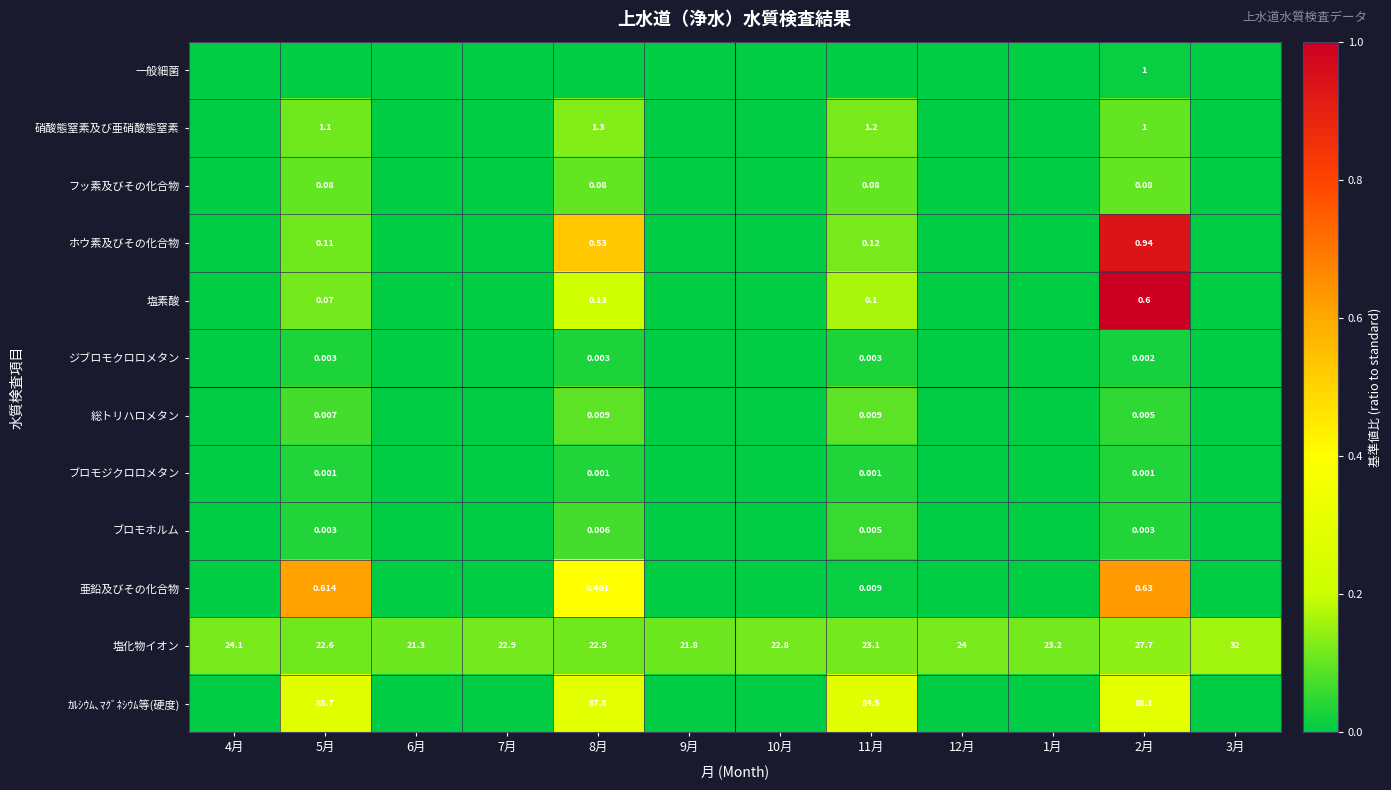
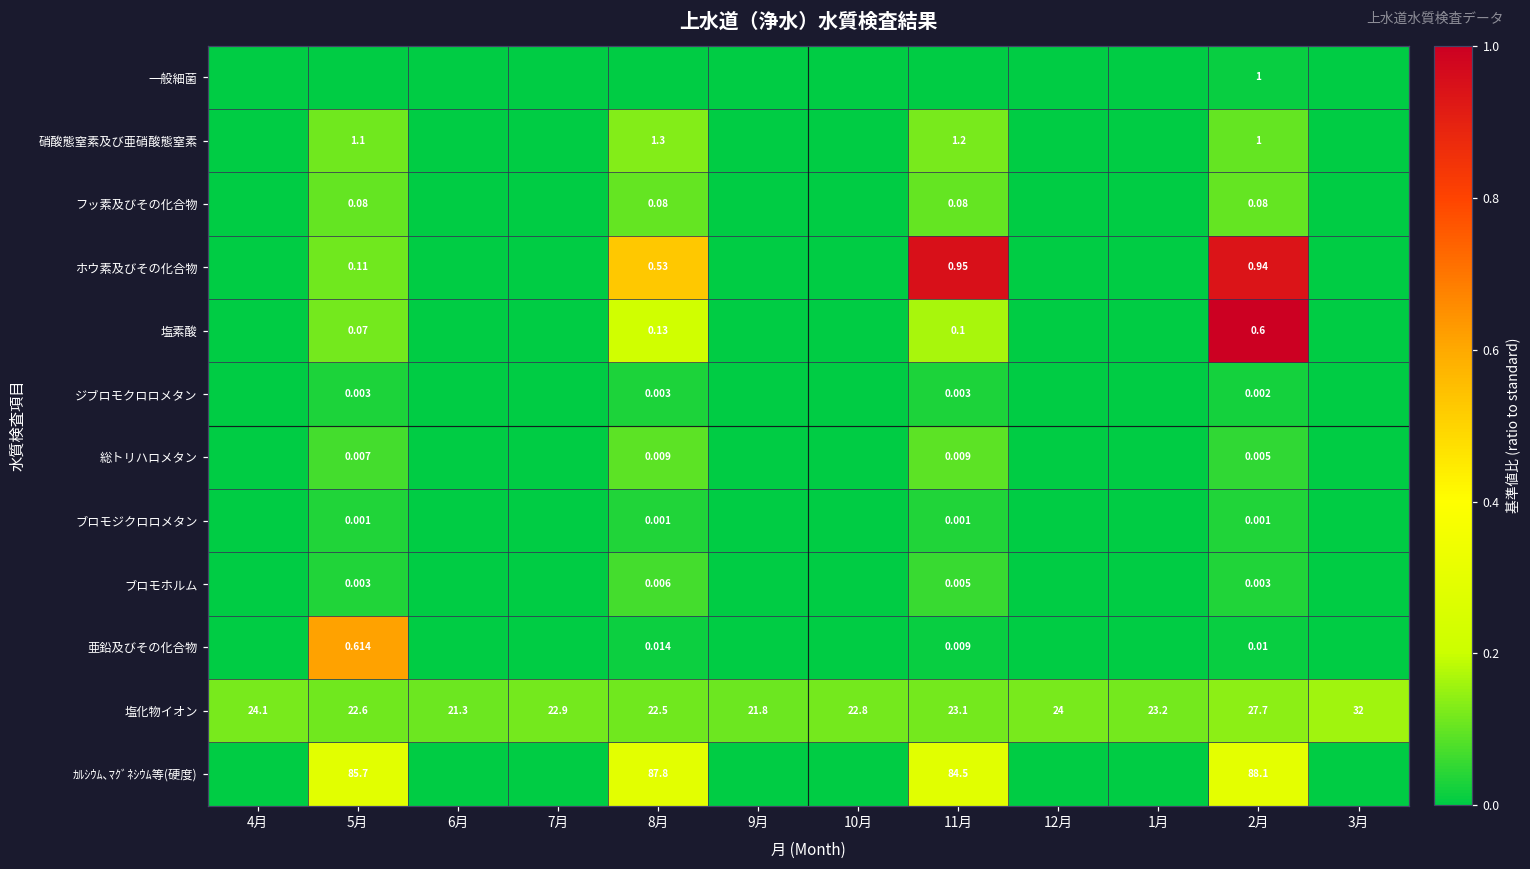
  {
    "一般細菌": {
      "2月": 1
    },
    "硝酸態窒素及び亜硝酸態窒素": {
      "5月": 1.1,
      "8月": 1.3,
      "11月": 1.2,
      "2月": 1
    },
    "フッ素及びその化合物": {
      "5月": 0.08,
      "8月": 0.08,
      "11月": 0.08,
      "2月": 0.08
    },
    "ホウ素及びその化合物": {
      "5月": 0.11,
      "8月": 0.53,
-     "11月": 0.12,
+     "11月": 0.95,
      "2月": 0.94
    },
    "塩素酸": {
      "5月": 0.07,
      "8月": 0.13,
      "11月": 0.1,
      "2月": 0.6
    },
    "ジブロモクロロメタン": {
      "5月": 0.003,
      "8月": 0.003,
      "11月": 0.003,
      "2月": 0.002
    },
    "総トリハロメタン": {
      "5月": 0.007,
      "8月": 0.009,
      "11月": 0.009,
      "2月": 0.005
    },
    "ブロモジクロロメタン": {
      "5月": 0.001,
      "8月": 0.001,
      "11月": 0.001,
      "2月": 0.001
    },
    "ブロモホルム": {
      "5月": 0.003,
      "8月": 0.006,
      "11月": 0.005,
      "2月": 0.003
    },
    "亜鉛及びその化合物": {
      "5月": 0.614,
-     "8月": 0.401,
+     "8月": 0.014,
      "11月": 0.009,
-     "2月": 0.63
+     "2月": 0.01
    },
    "塩化物イオン": {
      "4月": 24.1,
      "5月": 22.6,
      "6月": 21.3,
      "7月": 22.9,
      "8月": 22.5,
      "9月": 21.8,
      "10月": 22.8,
      "11月": 23.1,
      "12月": 24,
      "1月": 23.2,
      "2月": 27.7,
      "3月": 32
    },
    "ｶﾙｼｳﾑ､ﾏｸﾞﾈｼｳﾑ等(硬度)": {
      "5月": 85.7,
      "8月": 87.8,
      "11月": 84.5,
      "2月": 88.1
    }
  }
